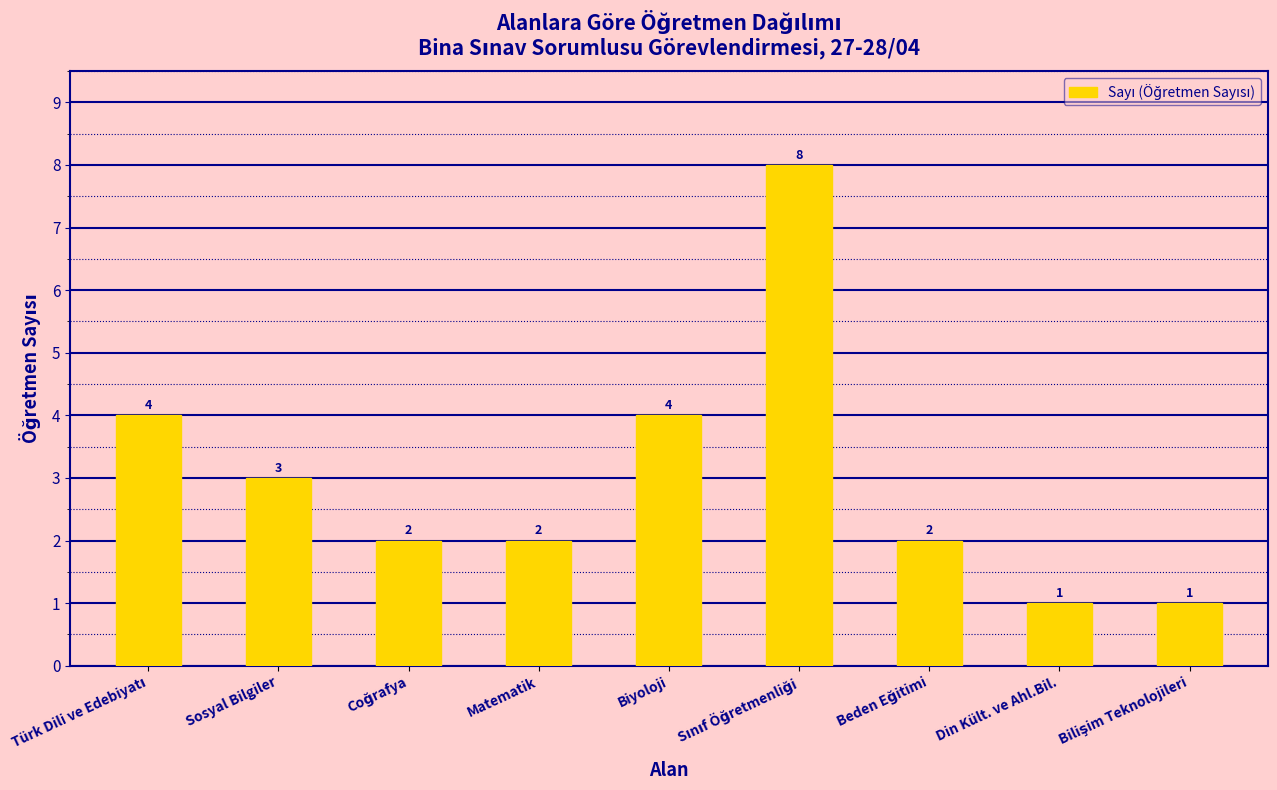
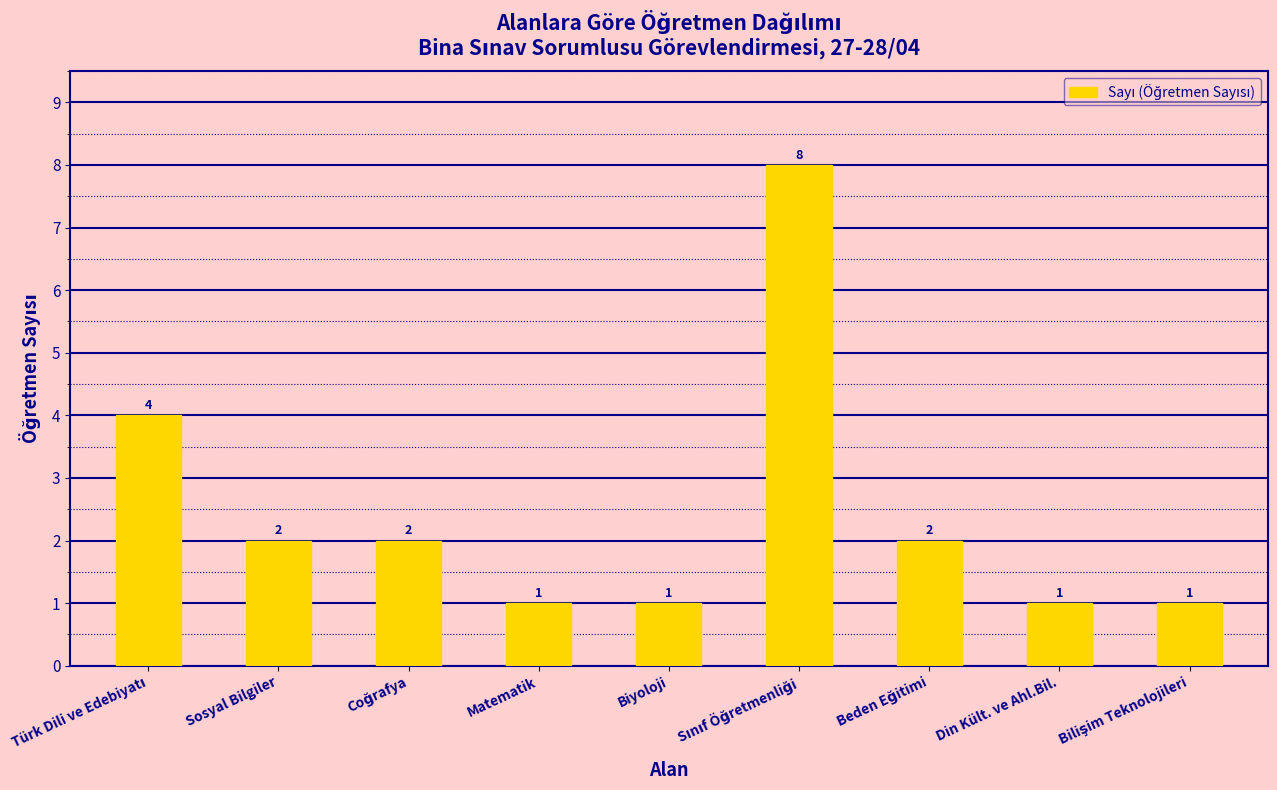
  {
    "Türk Dili ve Edebiyatı": 4,
-   "Sosyal Bilgiler": 3,
+   "Sosyal Bilgiler": 2,
    "Coğrafya": 2,
-   "Matematik": 2,
-   "Biyoloji": 4,
+   "Matematik": 1,
+   "Biyoloji": 1,
    "Sınıf Öğretmenliği": 8,
    "Beden Eğitimi": 2,
    "Din Kült. ve Ahl.Bil.": 1,
    "Bilişim Teknolojileri": 1
  }
